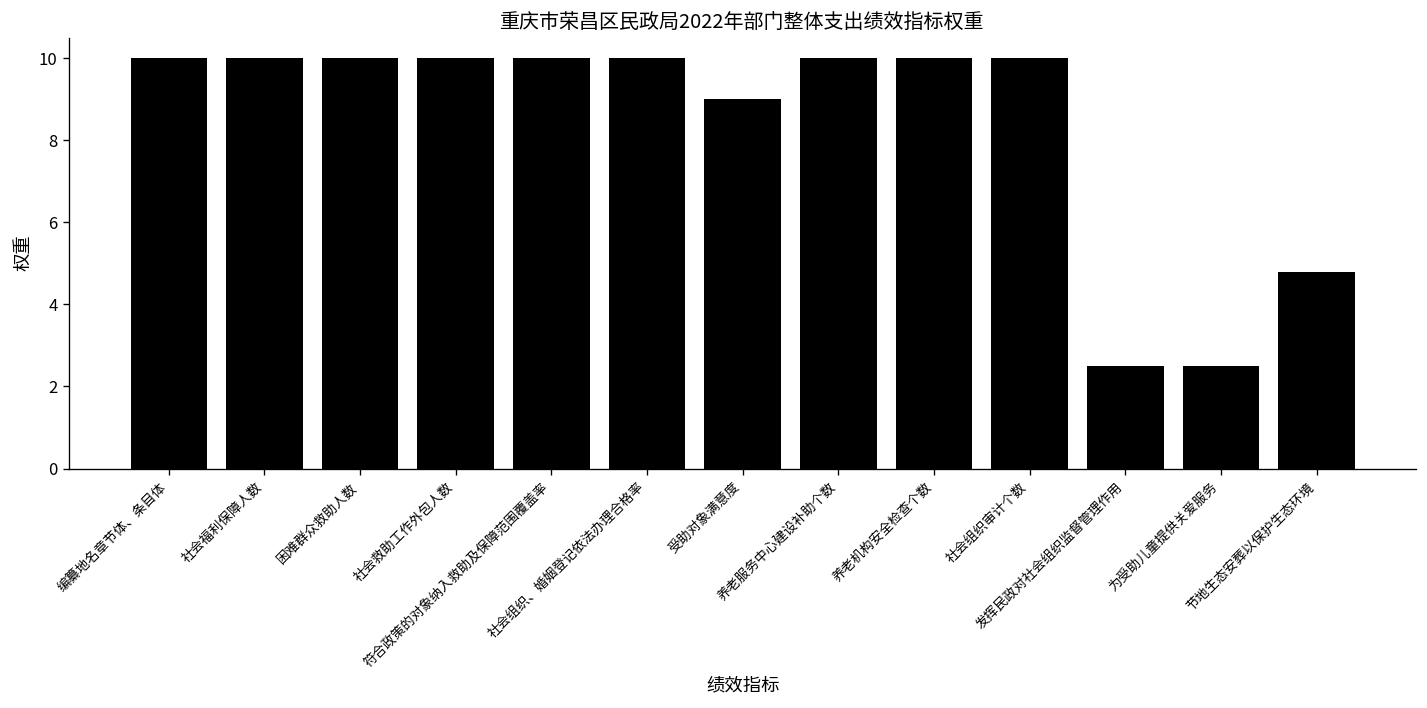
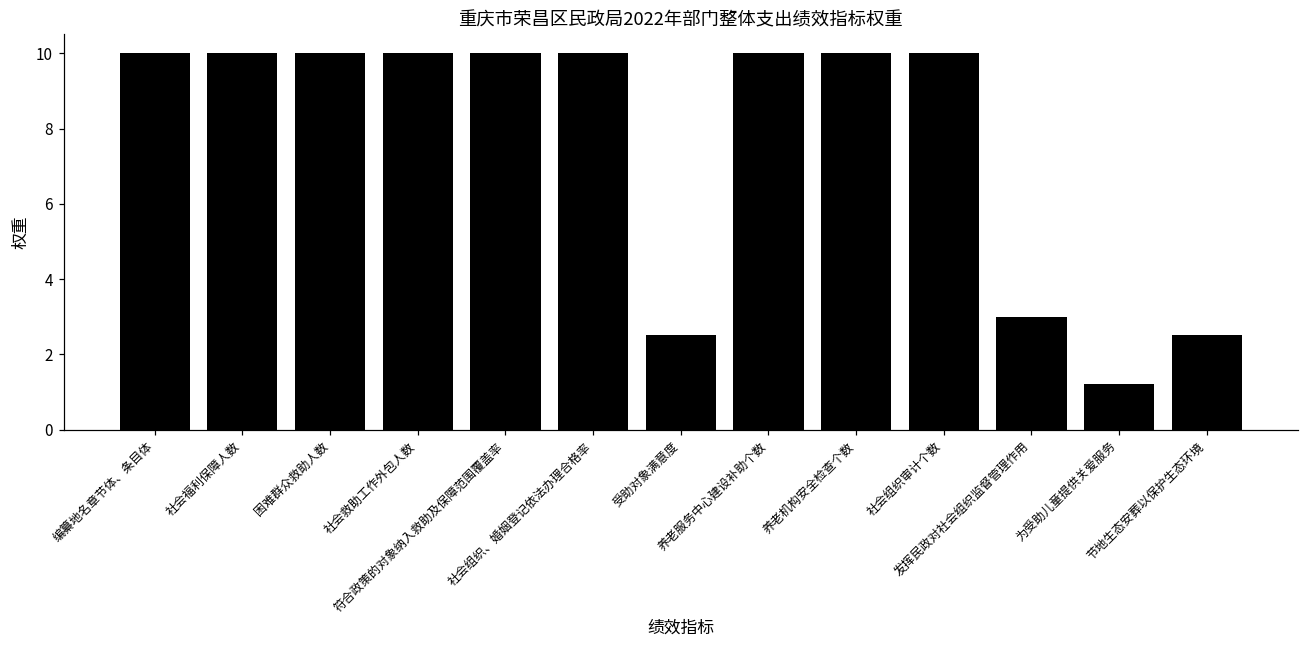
  {
    "编纂地名章节体、条目体": 10.0,
    "社会福利保障人数": 10.0,
    "困难群众救助人数": 10.0,
    "社会救助工作外包人数": 10.0,
    "符合政策的对象纳入救助及保障范围覆盖率": 10.0,
    "社会组织、婚姻登记依法办理合格率": 10.0,
-   "受助对象满意度": 9.0,
+   "受助对象满意度": 2.5,
    "养老服务中心建设补助个数": 10.0,
    "养老机构安全检查个数": 10.0,
    "社会组织审计个数": 10.0,
-   "发挥民政对社会组织监督管理作用": 2.5,
-   "为受助儿童提供关爱服务": 2.5,
-   "节地生态安葬以保护生态环境": 4.8
+   "发挥民政对社会组织监督管理作用": 3.0,
+   "为受助儿童提供关爱服务": 1.2,
+   "节地生态安葬以保护生态环境": 2.5
  }
